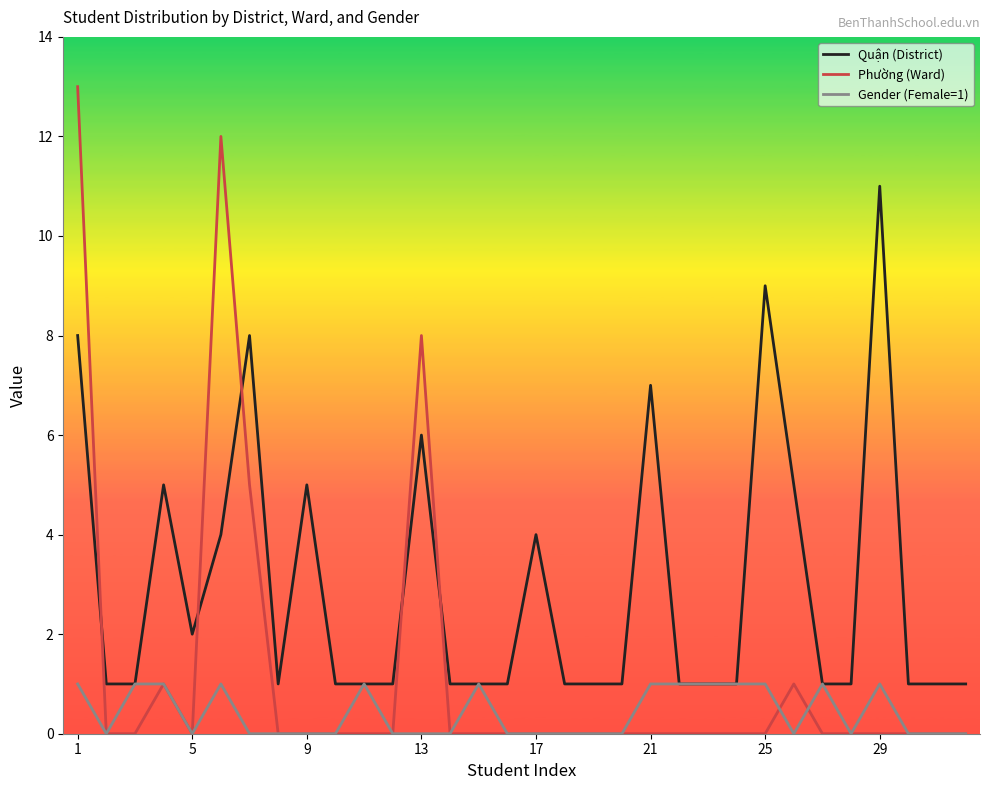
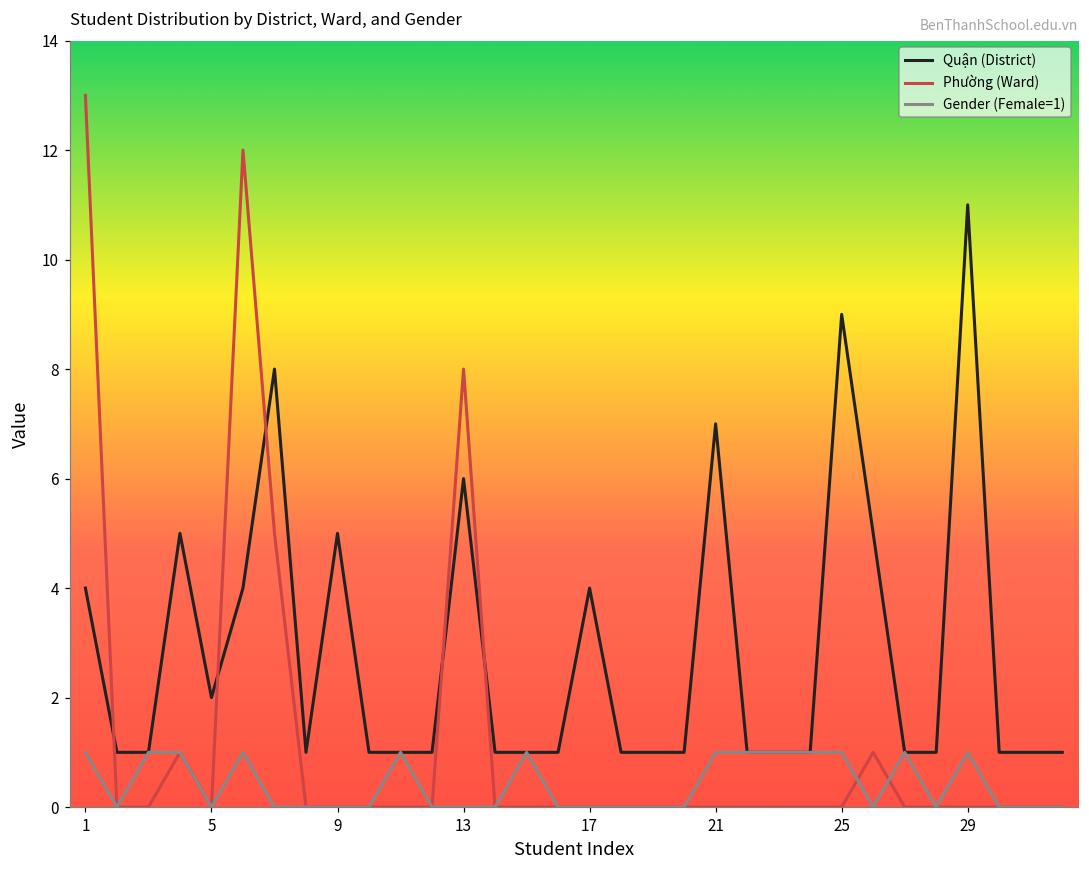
  {
    "Quận (District)": {
-     "1": 8,
+     "1": 4,
      "5": 2,
      "9": 5,
      "13": 6,
      "17": 4,
      "21": 7,
      "25": 9,
      "29": 11
    },
    "Phường (Ward)": {
      "1": 13,
      "13": 8,
      "21": 0,
      "25": 0,
      "29": 0
    },
    "Gender (Female=1)": {
      "1": 1,
      "13": 0,
      "21": 1,
      "25": 1,
      "29": 1
    }
  }
